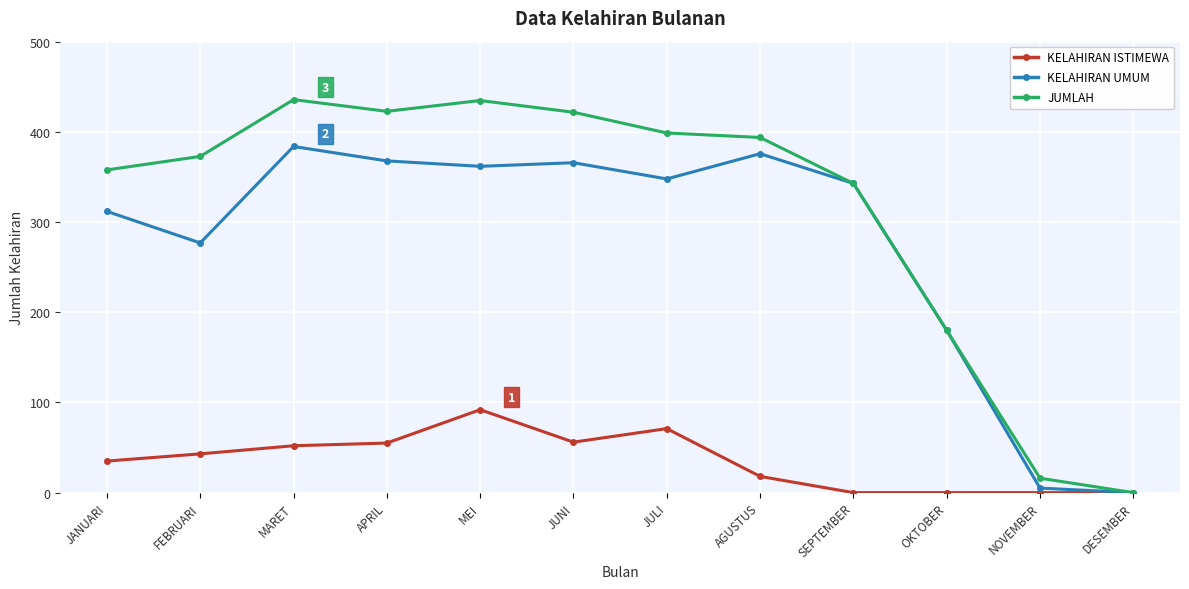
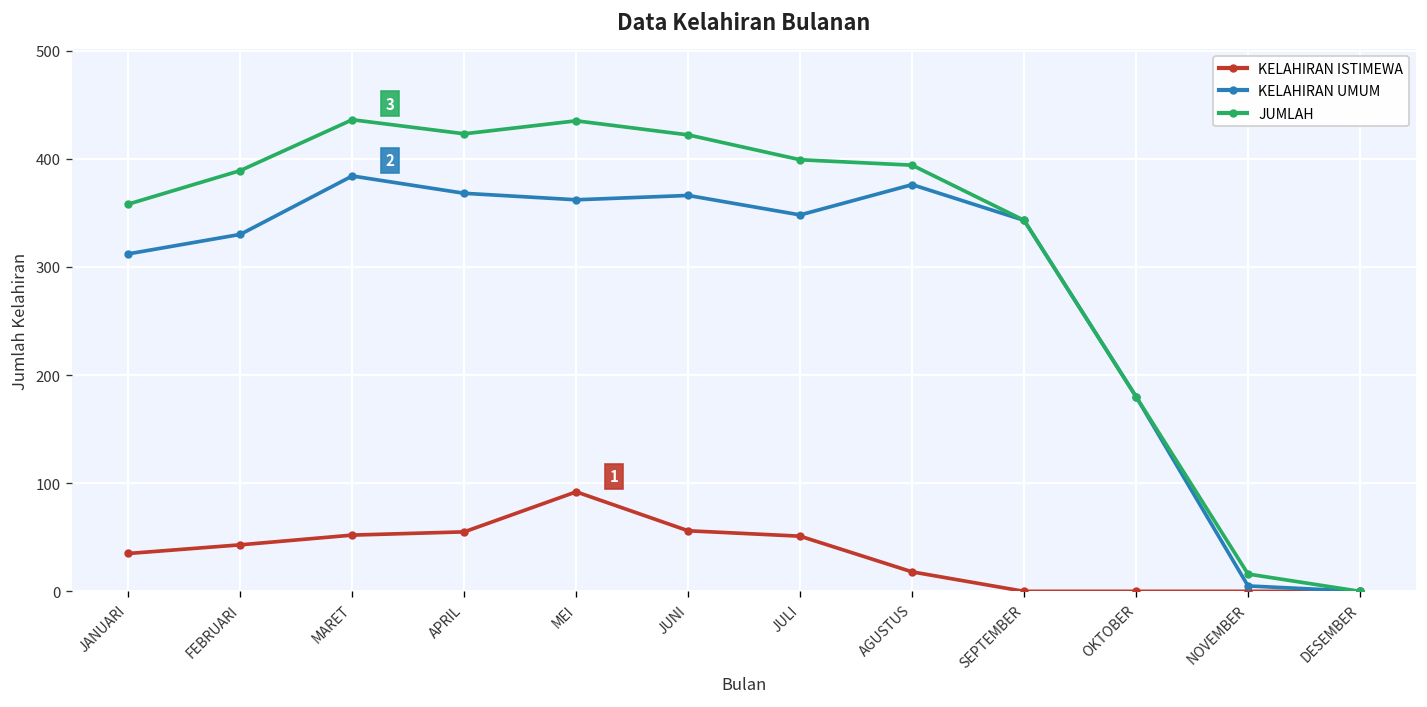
  {
    "KELAHIRAN ISTIMEWA": {
      "JANUARI": 40,
      "FEBRUARI": 40,
      "MARET": 50,
      "APRIL": 60,
      "MEI": 90,
      "JUNI": 60,
-     "JULI": 70,
+     "JULI": 50,
      "AGUSTUS": 20,
      "SEPTEMBER": 0,
      "OKTOBER": 0,
      "NOVEMBER": 0
    },
    "KELAHIRAN UMUM": {
      "JANUARI": 310,
-     "FEBRUARI": 280,
+     "FEBRUARI": 330,
      "MARET": 380,
      "APRIL": 370,
      "MEI": 360,
      "JUNI": 370,
      "JULI": 350,
      "AGUSTUS": 380,
      "NOVEMBER": 10
    },
    "JUMLAH": {
      "JANUARI": 360,
-     "FEBRUARI": 370,
+     "FEBRUARI": 390,
      "MARET": 440,
      "APRIL": 420,
      "MEI": 440,
      "JUNI": 420,
      "JULI": 400,
      "AGUSTUS": 390,
      "NOVEMBER": 20
    }
  }
